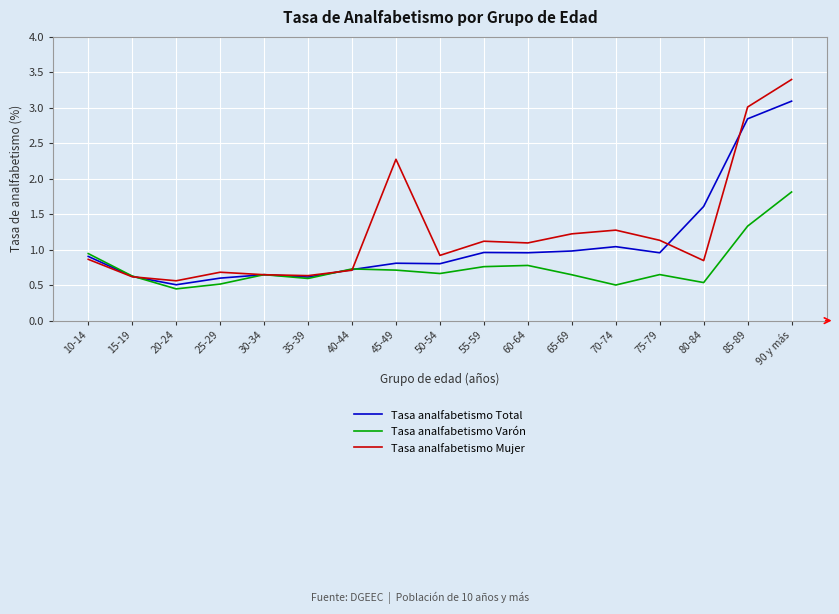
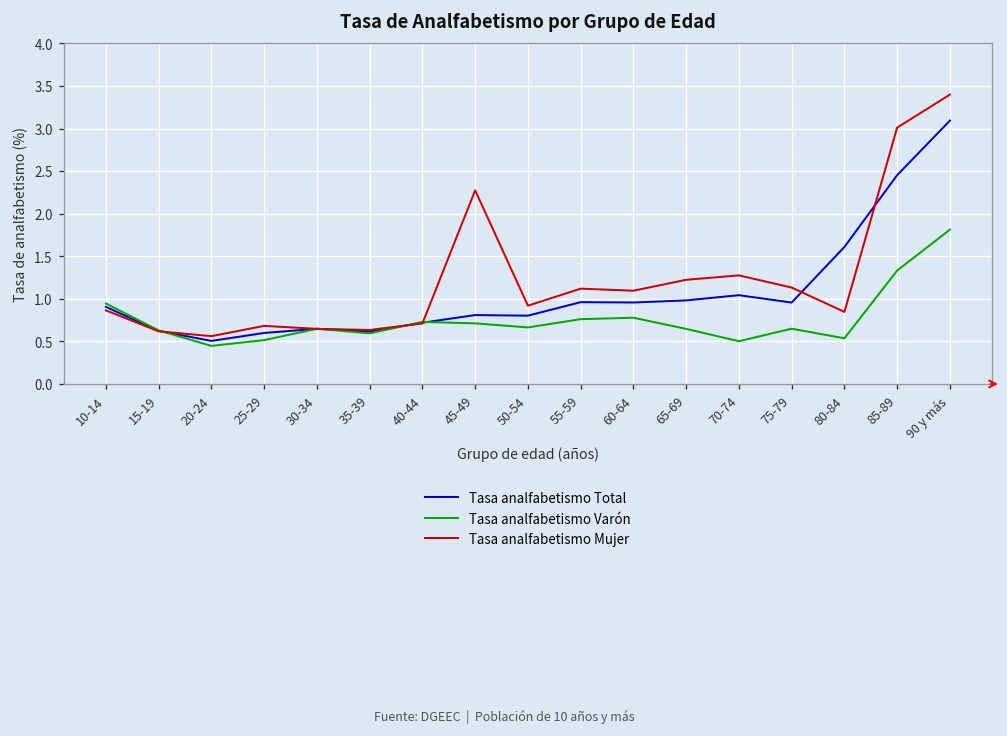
  {
    "Tasa analfabetismo Total": {
      "10-14": 0.9,
      "20-24": 0.5,
      "25-29": 0.6,
      "45-49": 0.8,
      "50-54": 0.8,
      "55-59": 1.0,
      "60-64": 1.0,
      "65-69": 1.0,
      "70-74": 1.0,
      "75-79": 1.0,
      "80-84": 1.6,
-     "85-89": 2.8,
+     "85-89": 2.5,
      "90 y más": 3.1
    },
    "Tasa analfabetismo Varón": {
      "10-14": 0.9,
      "20-24": 0.4,
      "25-29": 0.5,
      "45-49": 0.7,
      "50-54": 0.7,
      "55-59": 0.8,
      "60-64": 0.8,
      "65-69": 0.6,
      "70-74": 0.5,
      "75-79": 0.6,
      "80-84": 0.5,
      "85-89": 1.3,
      "90 y más": 1.8
    },
    "Tasa analfabetismo Mujer": {
      "10-14": 0.9,
      "20-24": 0.6,
      "25-29": 0.7,
      "45-49": 2.3,
      "50-54": 0.9,
      "55-59": 1.1,
      "60-64": 1.1,
      "65-69": 1.2,
      "70-74": 1.3,
      "75-79": 1.1,
      "80-84": 0.8,
      "85-89": 3.0,
      "90 y más": 3.4
    }
  }
